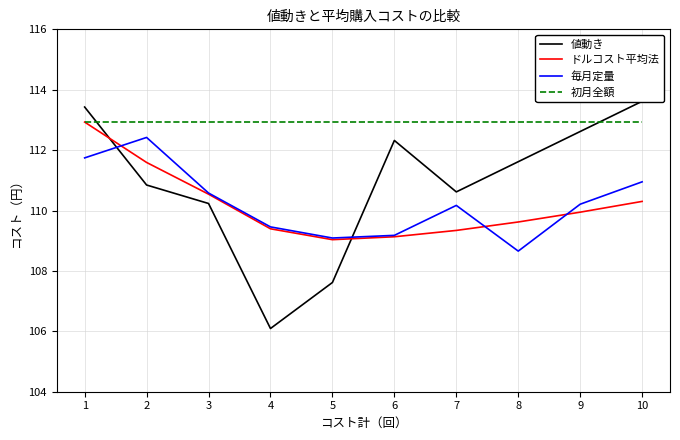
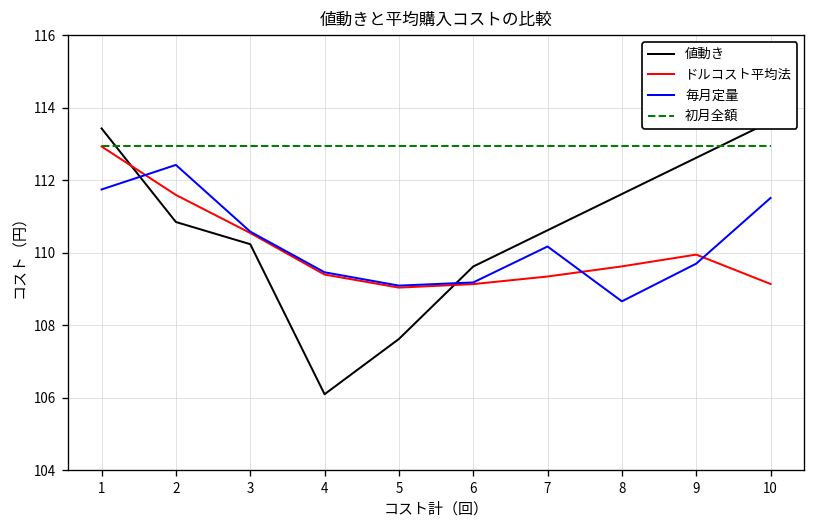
  {
    "値動き": {
      "1": 113.4,
      "2": 110.8,
      "3": 110.2,
      "4": 106.1,
      "5": 107.6,
-     "6": 112.3,
+     "6": 109.6,
      "7": 110.6,
      "8": 111.6,
      "9": 112.6
    },
    "ドルコスト平均法": {
      "2": 111.6,
      "7": 109.3,
      "8": 109.6,
      "9": 109.9,
-     "10": 110.3
+     "10": 109.1
    },
    "毎月定量": {
      "1": 111.7,
      "2": 112.4,
      "7": 110.2,
      "8": 108.7,
-     "9": 110.2,
-     "10": 111.0
+     "9": 109.7,
+     "10": 111.5
    },
    "初月全額": {
      "2": 112.9,
      "3": 112.9,
      "4": 112.9,
      "5": 112.9,
      "6": 112.9,
      "7": 112.9,
      "8": 112.9,
      "9": 112.9,
      "10": 112.9
    }
  }
